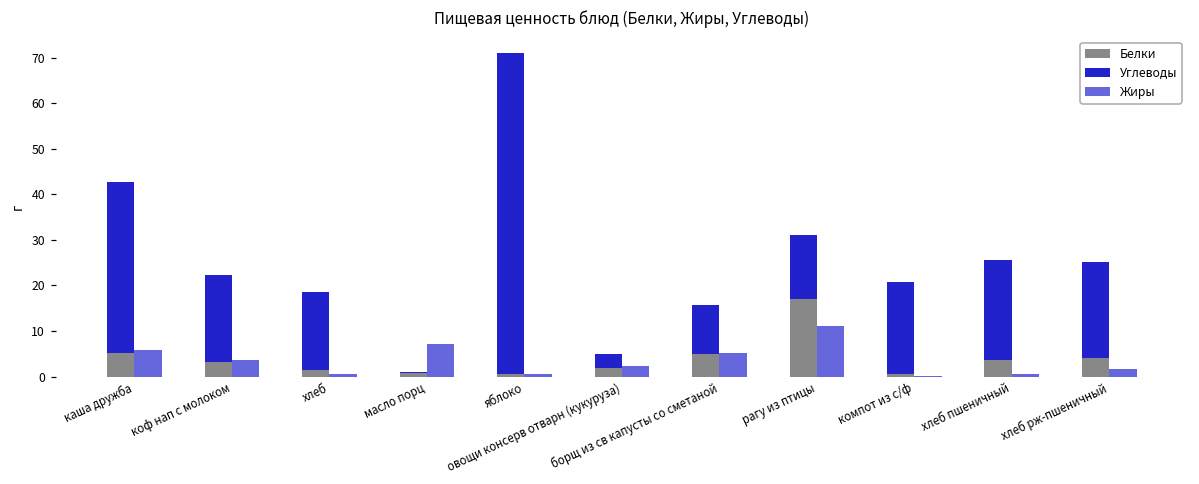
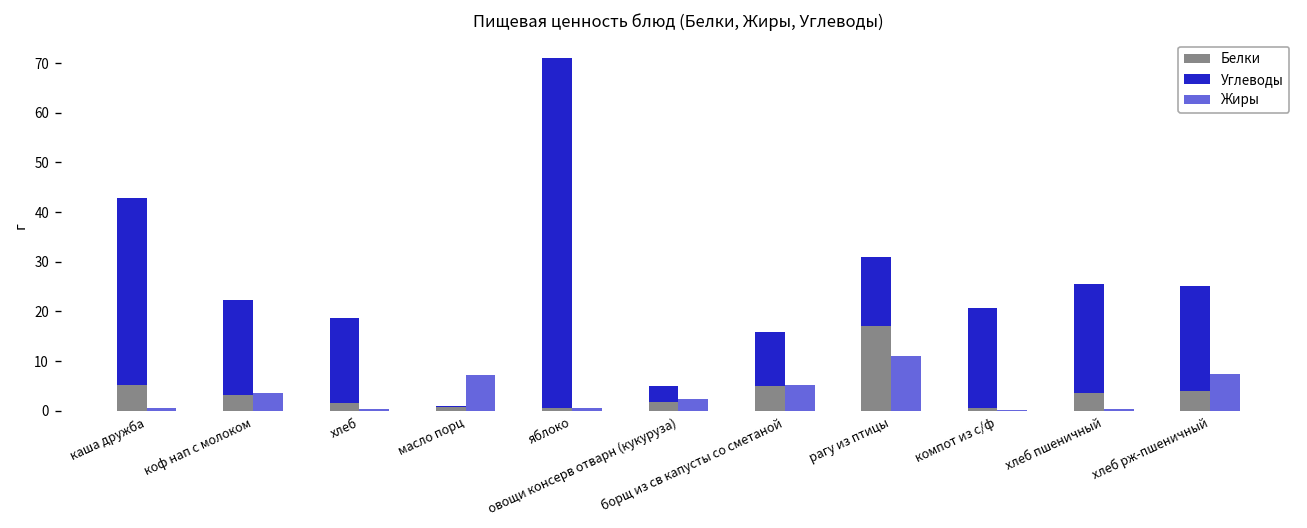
  {
    "Белки": {
      "каша дружба": 5,
      "коф нап с молоком": 3,
      "хлеб": 2,
      "масло порц": 1,
      "овощи консерв отварн (кукуруза)": 2,
      "борщ из св капусты со сметаной": 5,
      "рагу из птицы": 17,
      "хлеб пшеничный": 4,
      "хлеб рж-пшеничный": 4
    },
    "Углеводы": {
      "каша дружба": 38,
      "коф нап с молоком": 19,
      "хлеб": 17,
      "яблоко": 71,
      "овощи консерв отварн (кукуруза)": 3,
      "борщ из св капусты со сметаной": 11,
      "рагу из птицы": 14,
      "компот из с/ф": 20,
      "хлеб пшеничный": 22,
      "хлеб рж-пшеничный": 21
    },
    "Жиры": {
-     "каша дружба": 6,
+     "каша дружба": 1,
      "коф нап с молоком": 4,
      "масло порц": 7,
      "овощи консерв отварн (кукуруза)": 2,
      "борщ из св капусты со сметаной": 5,
      "рагу из птицы": 11,
-     "хлеб рж-пшеничный": 2
+     "хлеб рж-пшеничный": 7
    }
  }
